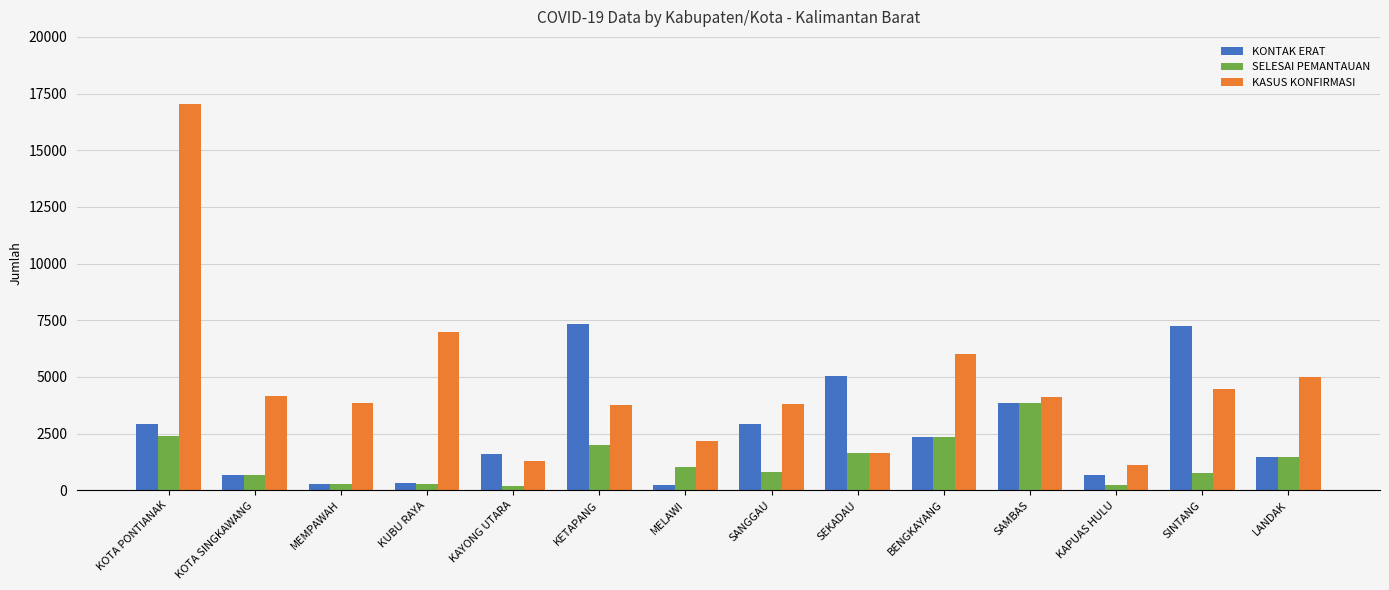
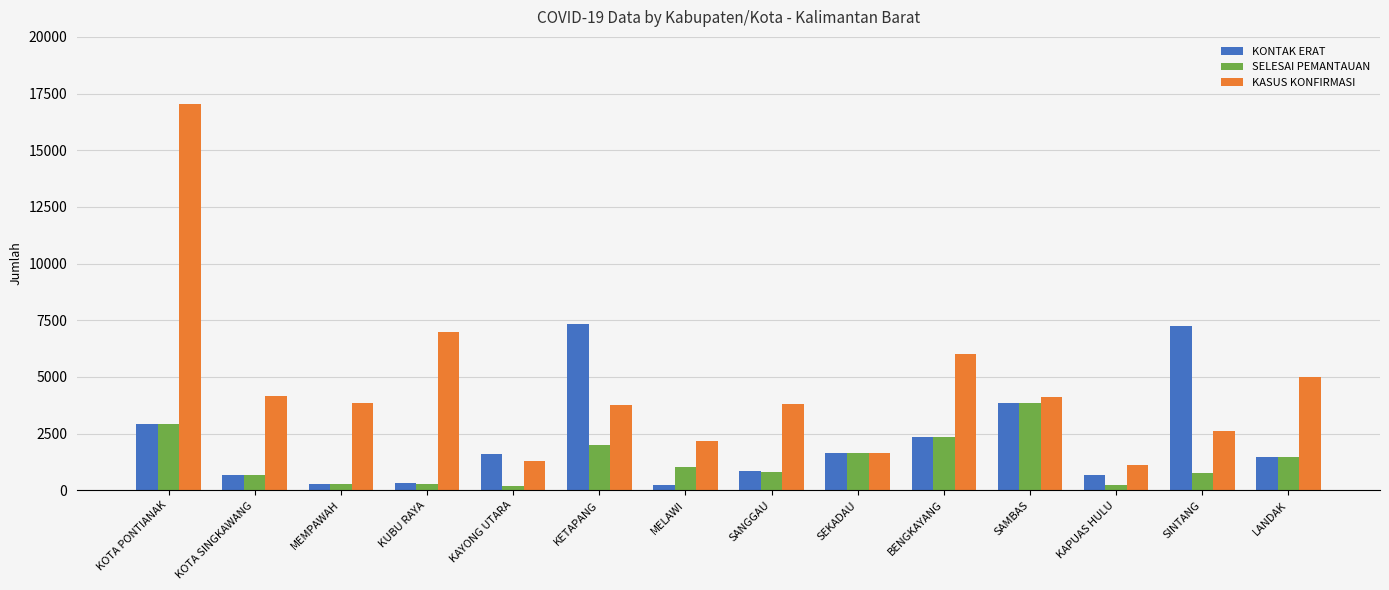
  {
    "KONTAK ERAT": {
      "KOTA PONTIANAK": 2900,
      "KOTA SINGKAWANG": 700,
      "MEMPAWAH": 300,
      "KUBU RAYA": 300,
      "KAYONG UTARA": 1600,
      "KETAPANG": 7300,
      "MELAWI": 200,
-     "SANGGAU": 2900,
-     "SEKADAU": 5000,
+     "SANGGAU": 900,
+     "SEKADAU": 1600,
      "BENGKAYANG": 2300,
      "SAMBAS": 3800,
      "KAPUAS HULU": 700,
      "SINTANG": 7300,
      "LANDAK": 1500
    },
    "SELESAI PEMANTAUAN": {
-     "KOTA PONTIANAK": 2400,
+     "KOTA PONTIANAK": 2900,
      "KOTA SINGKAWANG": 700,
      "MEMPAWAH": 300,
      "KUBU RAYA": 300,
      "KAYONG UTARA": 200,
      "KETAPANG": 2000,
      "MELAWI": 1000,
      "SANGGAU": 800,
      "SEKADAU": 1600,
      "BENGKAYANG": 2300,
      "SAMBAS": 3800,
      "KAPUAS HULU": 200,
      "SINTANG": 800,
      "LANDAK": 1500
    },
    "KASUS KONFIRMASI": {
      "KOTA PONTIANAK": 17000,
      "KOTA SINGKAWANG": 4200,
      "MEMPAWAH": 3900,
      "KUBU RAYA": 7000,
      "KAYONG UTARA": 1300,
      "KETAPANG": 3800,
      "MELAWI": 2200,
      "SANGGAU": 3800,
      "SEKADAU": 1600,
      "BENGKAYANG": 6000,
      "SAMBAS": 4100,
      "KAPUAS HULU": 1100,
-     "SINTANG": 4500,
+     "SINTANG": 2600,
      "LANDAK": 5000
    }
  }
